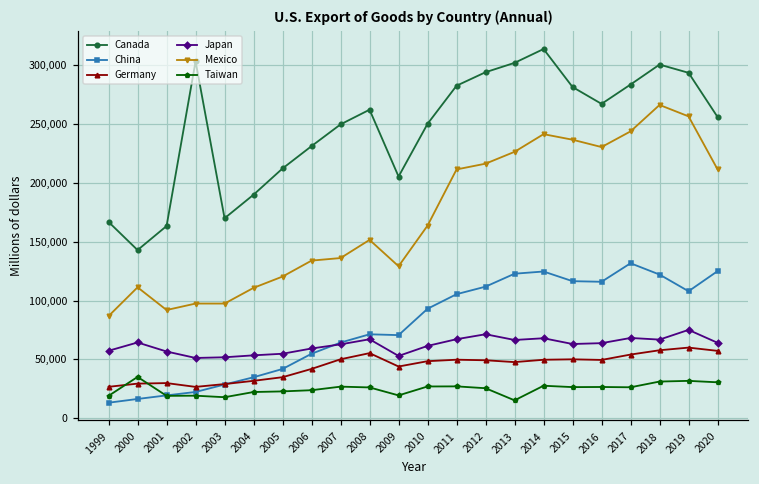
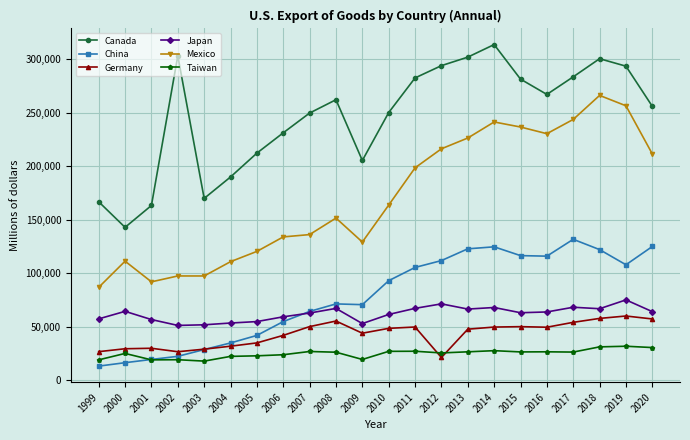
  {
    "Canada": {
      "1999": "167,000",
      "2000": "143,000",
      "2001": "163,000",
      "2003": "170,000",
      "2004": "190,000",
      "2005": "212,000",
      "2006": "231,000",
      "2007": "250,000",
      "2008": "262,000",
      "2009": "205,000",
      "2010": "250,000",
      "2011": "283,000",
      "2012": "294,000",
      "2013": "302,000",
      "2014": "314,000",
      "2015": "282,000",
      "2016": "267,000",
      "2017": "284,000",
      "2018": "301,000",
      "2019": "294,000",
      "2020": "256,000"
    },
    "China": {
      "1999": "13,000",
      "2000": "16,000",
      "2002": "22,000",
      "2004": "35,000",
      "2005": "42,000",
      "2006": "55,000",
      "2008": "71,000",
      "2009": "71,000",
      "2010": "93,000",
      "2011": "105,000",
      "2012": "112,000",
      "2013": "123,000",
      "2014": "125,000",
      "2015": "117,000",
      "2016": "116,000",
      "2017": "132,000",
      "2018": "122,000",
      "2019": "108,000",
      "2020": "125,000"
    },
    "Germany": {
      "1999": "27,000",
      "2000": "29,000",
      "2001": "30,000",
      "2002": "27,000",
      "2004": "32,000",
      "2005": "35,000",
      "2006": "42,000",
      "2007": "50,000",
      "2008": "55,000",
      "2009": "44,000",
      "2010": "48,000",
      "2011": "50,000",
-     "2012": "49,000",
+     "2012": "21,000",
      "2013": "48,000",
      "2014": "50,000",
      "2015": "50,000",
      "2016": "50,000",
      "2017": "54,000",
      "2018": "58,000",
      "2019": "60,000",
      "2020": "57,000"
    },
    "Japan": {
      "1999": "57,000",
      "2000": "64,000",
      "2001": "57,000",
      "2002": "51,000",
      "2003": "52,000",
      "2004": "53,000",
      "2005": "55,000",
      "2006": "59,000",
      "2008": "67,000",
      "2009": "53,000",
      "2010": "61,000",
      "2011": "67,000",
      "2012": "71,000",
      "2013": "67,000",
      "2014": "68,000",
      "2015": "63,000",
      "2016": "64,000",
      "2017": "68,000",
      "2018": "67,000",
      "2019": "75,000",
      "2020": "64,000"
    },
    "Mexico": {
      "1999": "87,000",
      "2000": "111,000",
      "2001": "92,000",
      "2002": "97,000",
      "2003": "97,000",
      "2004": "111,000",
      "2005": "120,000",
      "2006": "134,000",
      "2007": "136,000",
      "2008": "152,000",
      "2009": "129,000",
      "2010": "164,000",
-     "2011": "212,000",
+     "2011": "199,000",
      "2012": "216,000",
      "2013": "226,000",
      "2014": "241,000",
      "2015": "237,000",
      "2016": "231,000",
      "2017": "244,000",
      "2018": "266,000",
      "2019": "257,000",
      "2020": "212,000"
    },
    "Taiwan": {
      "1999": "19,000",
-     "2000": "35,000",
+     "2000": "25,000",
      "2002": "19,000",
      "2003": "18,000",
      "2004": "22,000",
      "2005": "23,000",
      "2006": "24,000",
      "2007": "27,000",
      "2008": "26,000",
      "2009": "19,000",
      "2010": "27,000",
      "2011": "27,000",
      "2012": "25,000",
-     "2013": "15,000",
+     "2013": "27,000",
      "2014": "28,000",
      "2015": "26,000",
      "2016": "27,000",
      "2017": "26,000",
      "2018": "31,000",
      "2019": "32,000",
      "2020": "31,000"
    }
  }
